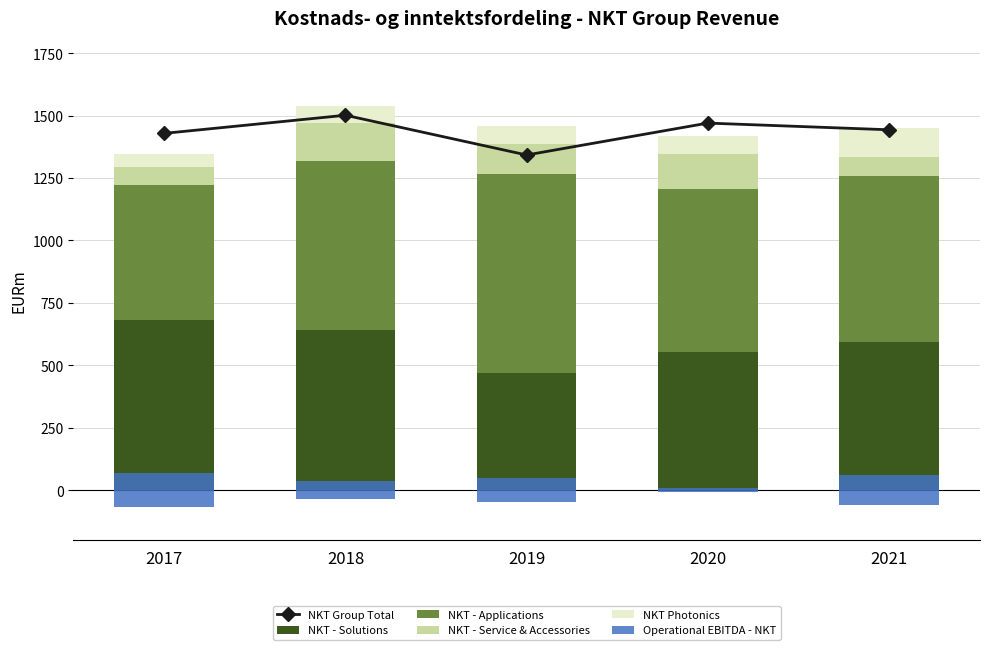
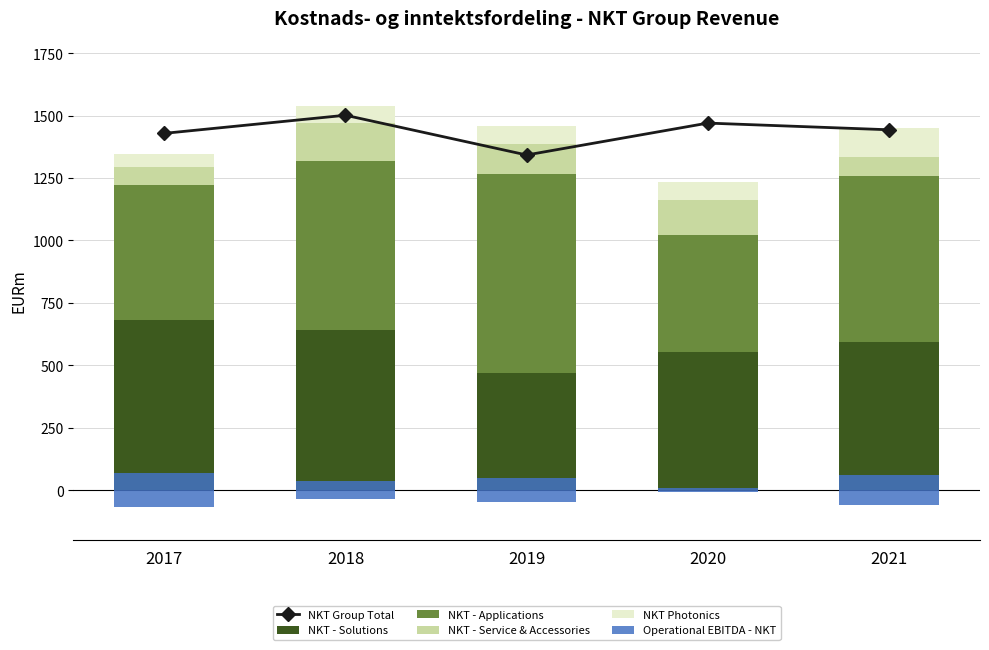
  {
    "NKT Group Total": {
      "2017": 1430,
      "2018": 1500,
      "2019": 1340,
      "2020": 1470,
      "2021": 1440
    },
    "NKT - Solutions": {
      "2017": 680,
      "2018": 640,
      "2019": 470,
      "2020": 550,
      "2021": 590
    },
    "NKT - Applications": {
      "2017": 540,
      "2018": 680,
      "2019": 800,
-     "2020": 650,
+     "2020": 470,
      "2021": 670
    },
    "NKT - Service & Accessories": {
      "2017": 70,
      "2018": 150,
      "2019": 120,
      "2020": 140,
      "2021": 80
    },
    "NKT Photonics": {
      "2017": 50,
      "2018": 70,
      "2019": 70,
      "2020": 70,
      "2021": 110
    }
  }
